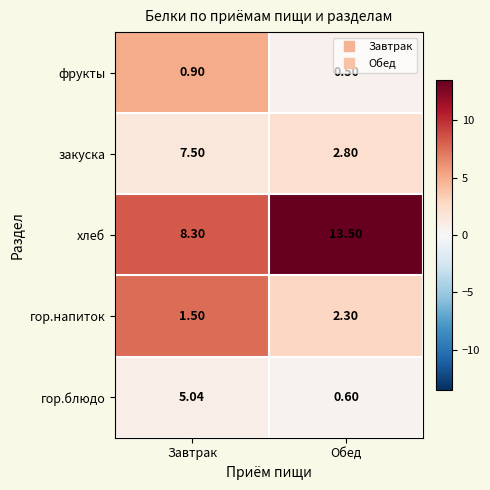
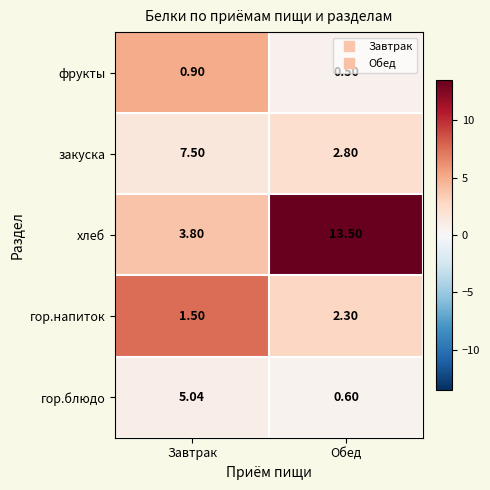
  {
    "фрукты": {
      "Завтрак": 0.90
    },
    "закуска": {
      "Завтрак": 7.50,
      "Обед": 2.80
    },
    "хлеб": {
-     "Завтрак": 8.30,
+     "Завтрак": 3.80,
      "Обед": 13.50
    },
    "гор.напиток": {
      "Завтрак": 1.50,
      "Обед": 2.30
    },
    "гор.блюдо": {
      "Завтрак": 5.04,
      "Обед": 0.60
    }
  }
